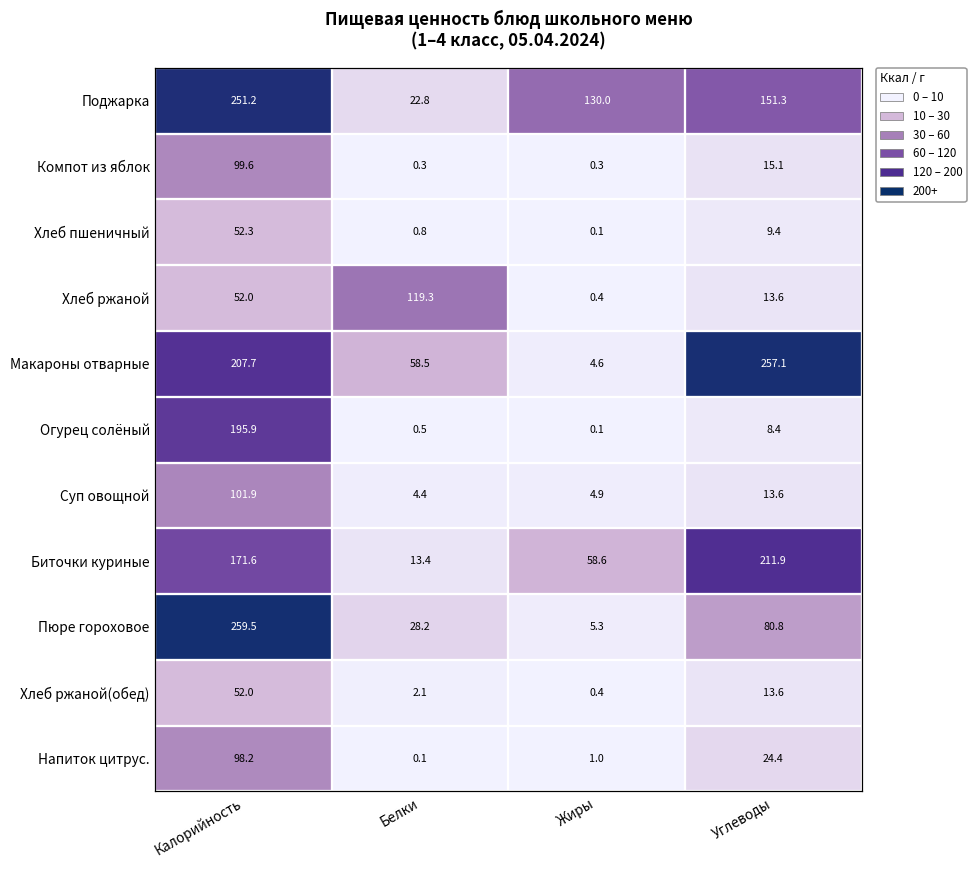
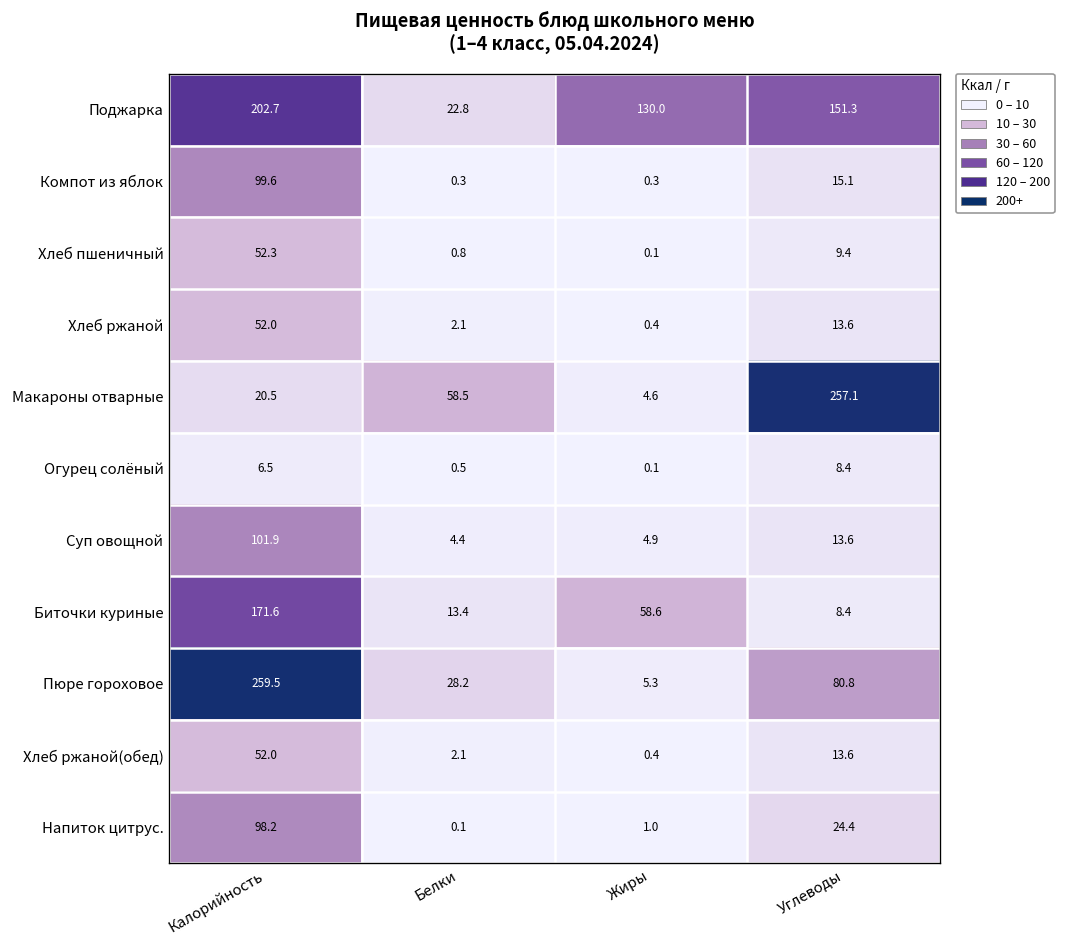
  {
    "Поджарка": {
-     "Калорийность": 251.2,
+     "Калорийность": 202.7,
      "Белки": 22.8,
      "Жиры": 130.0,
      "Углеводы": 151.3
    },
    "Компот из яблок": {
      "Калорийность": 99.6,
      "Белки": 0.3,
      "Жиры": 0.3,
      "Углеводы": 15.1
    },
    "Хлеб пшеничный": {
      "Калорийность": 52.3,
      "Белки": 0.8,
      "Жиры": 0.1,
      "Углеводы": 9.4
    },
    "Хлеб ржаной": {
      "Калорийность": 52.0,
-     "Белки": 119.3,
+     "Белки": 2.1,
      "Жиры": 0.4,
      "Углеводы": 13.6
    },
    "Макароны отварные": {
-     "Калорийность": 207.7,
+     "Калорийность": 20.5,
      "Белки": 58.5,
      "Жиры": 4.6,
      "Углеводы": 257.1
    },
    "Огурец солёный": {
-     "Калорийность": 195.9,
+     "Калорийность": 6.5,
      "Белки": 0.5,
      "Жиры": 0.1,
      "Углеводы": 8.4
    },
    "Суп овощной": {
      "Калорийность": 101.9,
      "Белки": 4.4,
      "Жиры": 4.9,
      "Углеводы": 13.6
    },
    "Биточки куриные": {
      "Калорийность": 171.6,
      "Белки": 13.4,
      "Жиры": 58.6,
-     "Углеводы": 211.9
+     "Углеводы": 8.4
    },
    "Пюре гороховое": {
      "Калорийность": 259.5,
      "Белки": 28.2,
      "Жиры": 5.3,
      "Углеводы": 80.8
    },
    "Хлеб ржаной(обед)": {
      "Калорийность": 52.0,
      "Белки": 2.1,
      "Жиры": 0.4,
      "Углеводы": 13.6
    },
    "Напиток цитрус.": {
      "Калорийность": 98.2,
      "Белки": 0.1,
      "Жиры": 1.0,
      "Углеводы": 24.4
    }
  }
